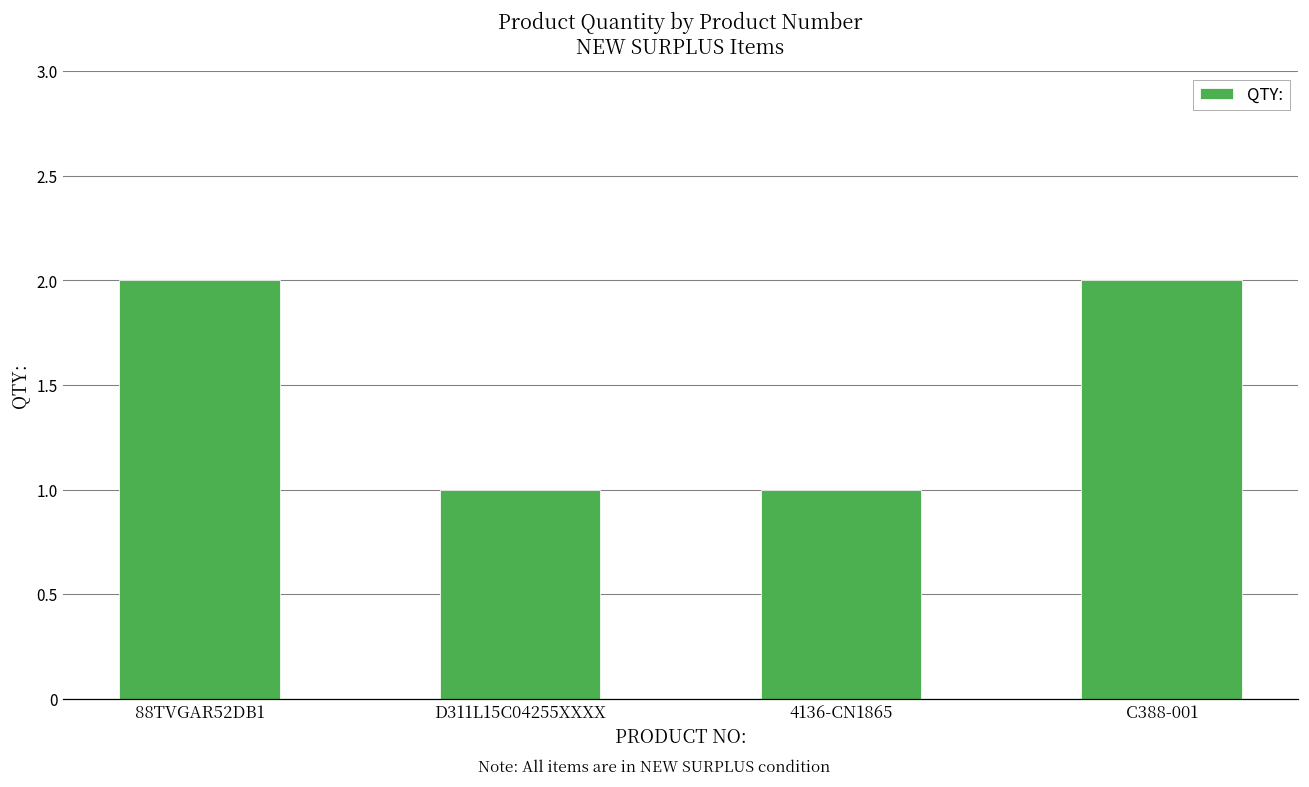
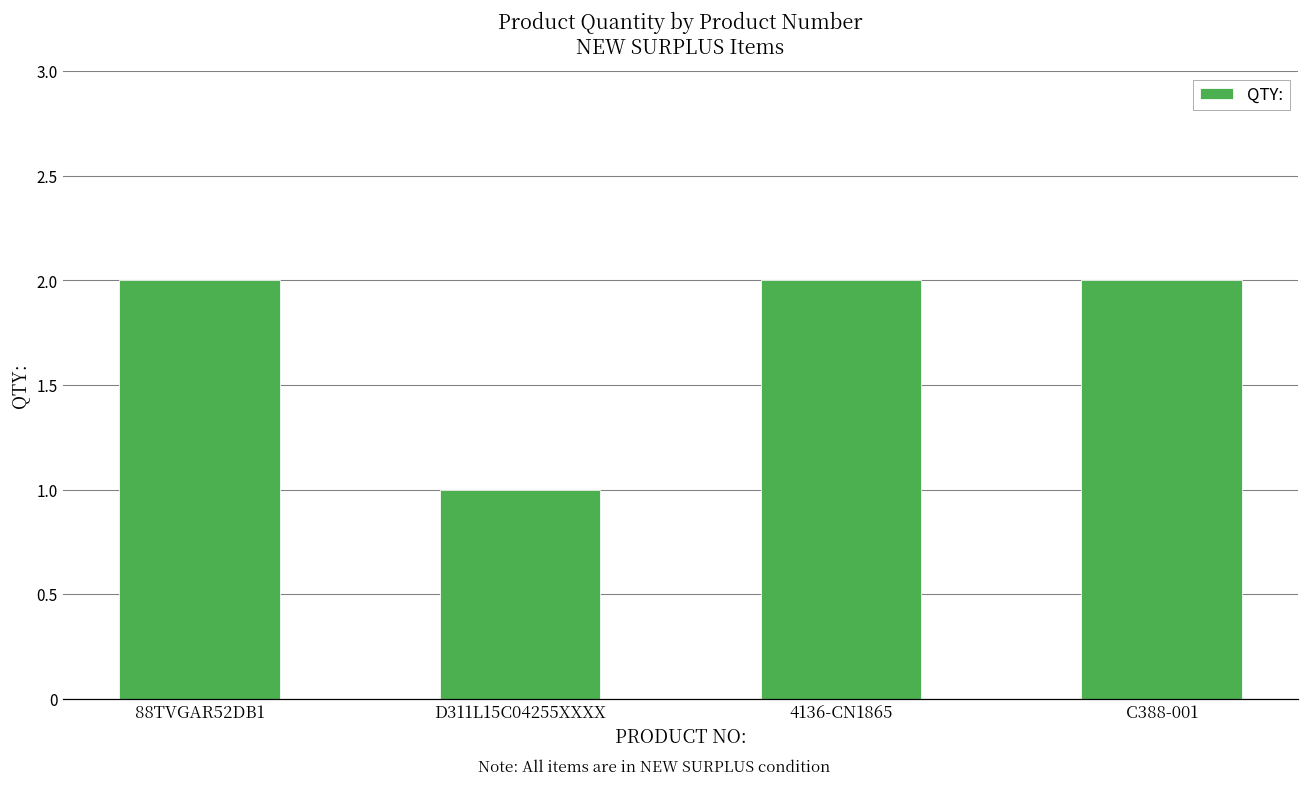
  {
    "88TVGAR52DB1": 2,
    "D311L15C04255XXXX": 1,
-   "4136-CN1865": 1,
+   "4136-CN1865": 2,
    "C388-001": 2
  }
